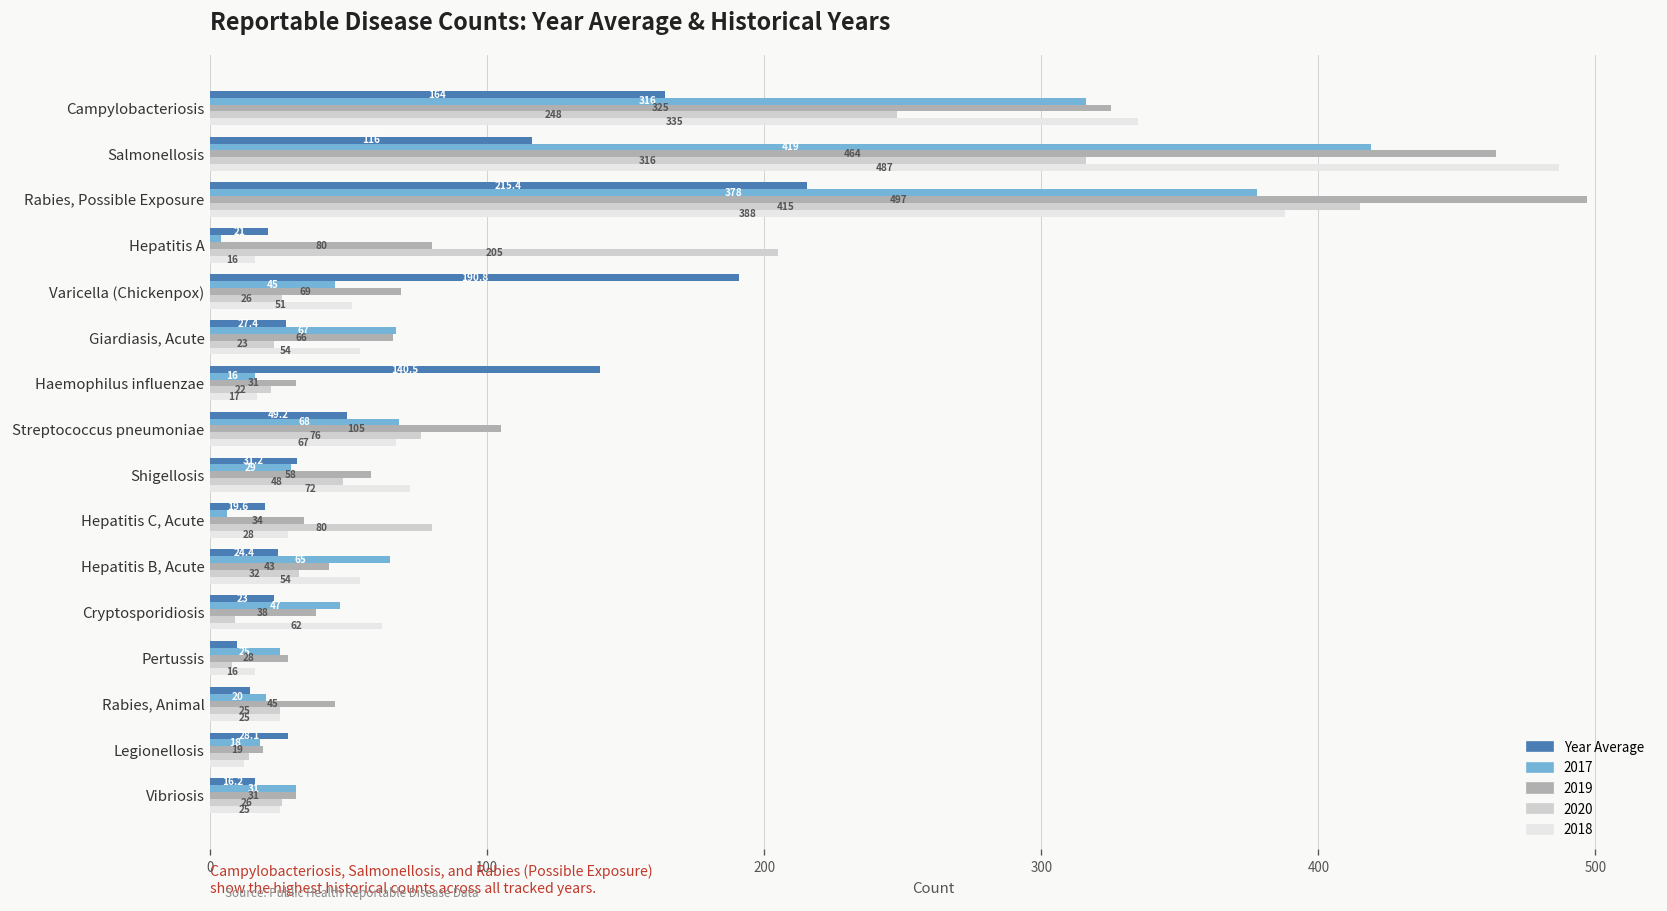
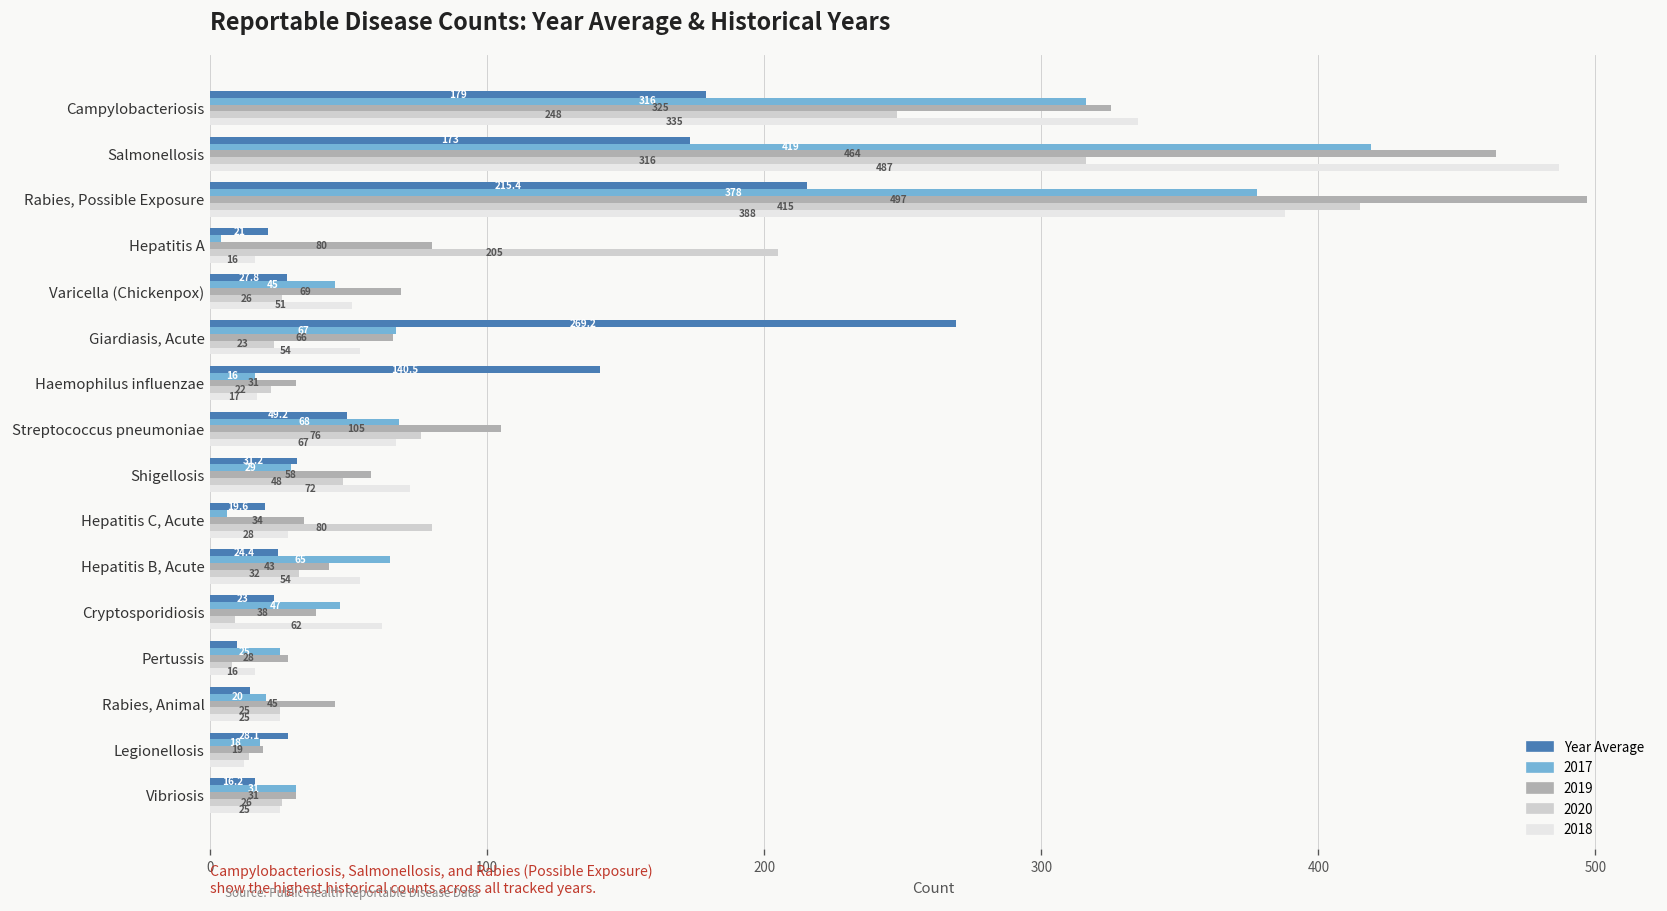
  {
    "Year Average": {
-     "Campylobacteriosis": 164,
-     "Salmonellosis": 116,
+     "Campylobacteriosis": 179,
+     "Salmonellosis": 173,
      "Rabies, Possible Exposure": 215.4,
-     "Varicella (Chickenpox)": 191,
-     "Giardiasis, Acute": 27.4,
+     "Varicella (Chickenpox)": 28,
+     "Giardiasis, Acute": 269.2,
      "Streptococcus pneumoniae": 49.2,
      "Hepatitis B, Acute": 24.4,
      "Cryptosporidiosis": 23,
      "Legionellosis": 28.1,
      "Vibriosis": 16.2
    },
    "2017": {
      "Campylobacteriosis": 316,
      "Salmonellosis": 419,
      "Rabies, Possible Exposure": 378,
      "Varicella (Chickenpox)": 45,
      "Haemophilus influenzae": 16,
      "Streptococcus pneumoniae": 68,
      "Hepatitis B, Acute": 65,
      "Cryptosporidiosis": 47,
      "Rabies, Animal": 20
    }
  }
